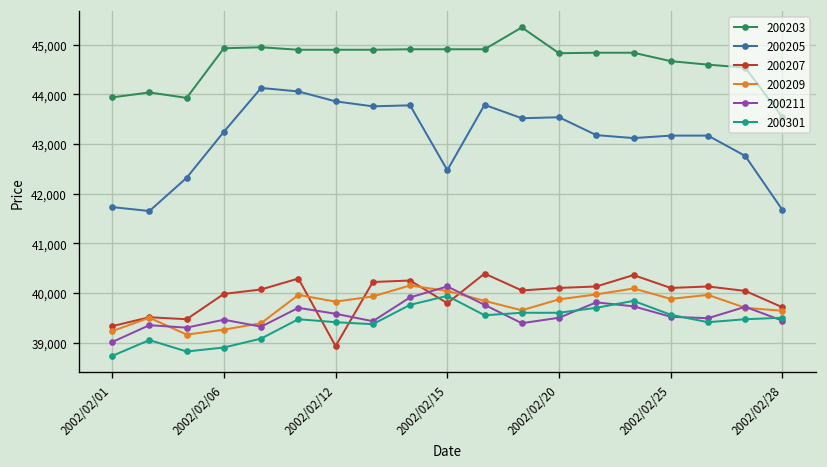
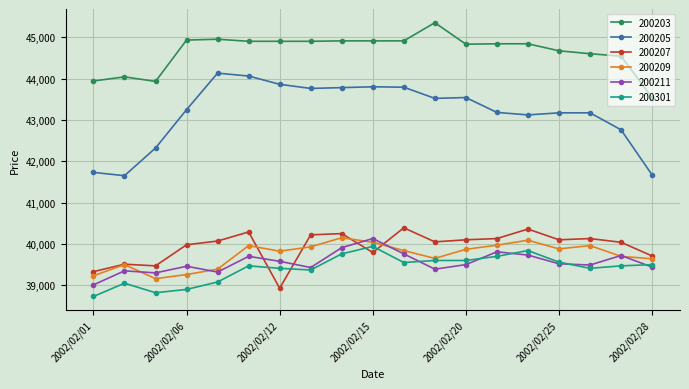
  {
    "200205": {
      "2002/02/01": "41,700",
      "2002/02/06": "43,200",
      "2002/02/12": "43,900",
-     "2002/02/15": "42,500",
+     "2002/02/15": "43,800",
      "2002/02/20": "43,500",
      "2002/02/25": "43,200",
      "2002/02/28": "41,700"
    },
    "200207": {
      "2002/02/01": "39,300",
      "2002/02/06": "40,000",
      "2002/02/12": "38,900",
      "2002/02/15": "39,800",
      "2002/02/20": "40,100",
      "2002/02/25": "40,100",
      "2002/02/28": "39,700"
    },
    "200209": {
      "2002/02/01": "39,200",
      "2002/02/06": "39,300",
      "2002/02/12": "39,800",
      "2002/02/15": "40,000",
      "2002/02/20": "39,900",
      "2002/02/25": "39,900",
      "2002/02/28": "39,600"
    },
    "200211": {
      "2002/02/01": "39,000",
      "2002/02/06": "39,500",
      "2002/02/12": "39,600",
      "2002/02/15": "40,100",
      "2002/02/20": "39,500"
    }
  }
